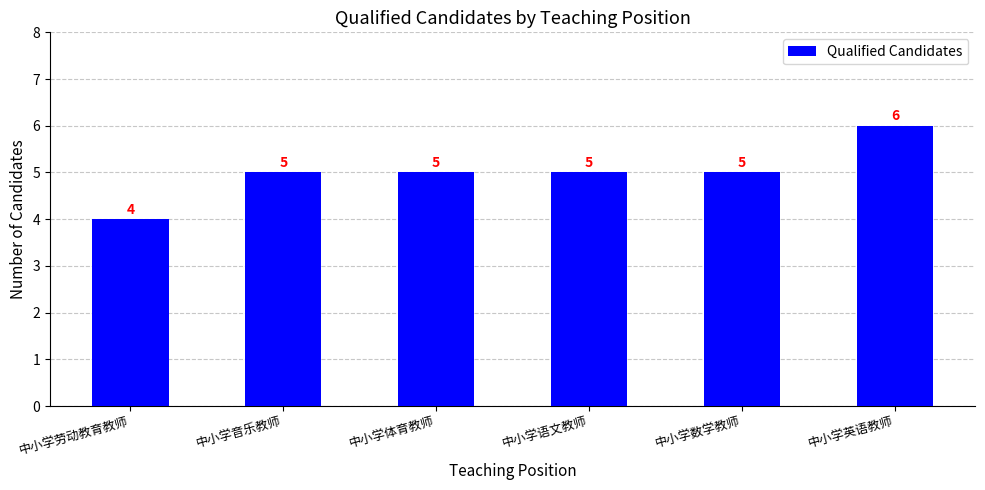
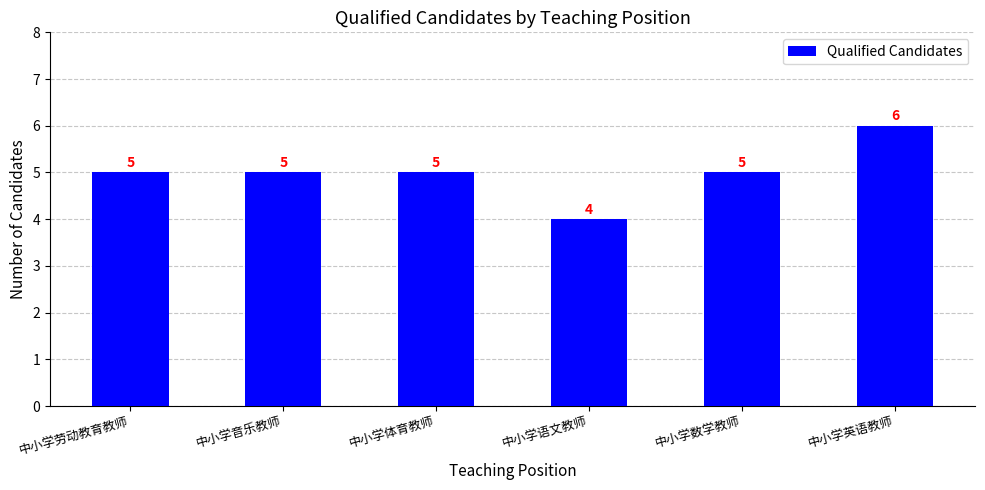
  {
-   "中小学劳动教育教师": 4,
+   "中小学劳动教育教师": 5,
    "中小学音乐教师": 5,
    "中小学体育教师": 5,
-   "中小学语文教师": 5,
+   "中小学语文教师": 4,
    "中小学数学教师": 5,
    "中小学英语教师": 6
  }
